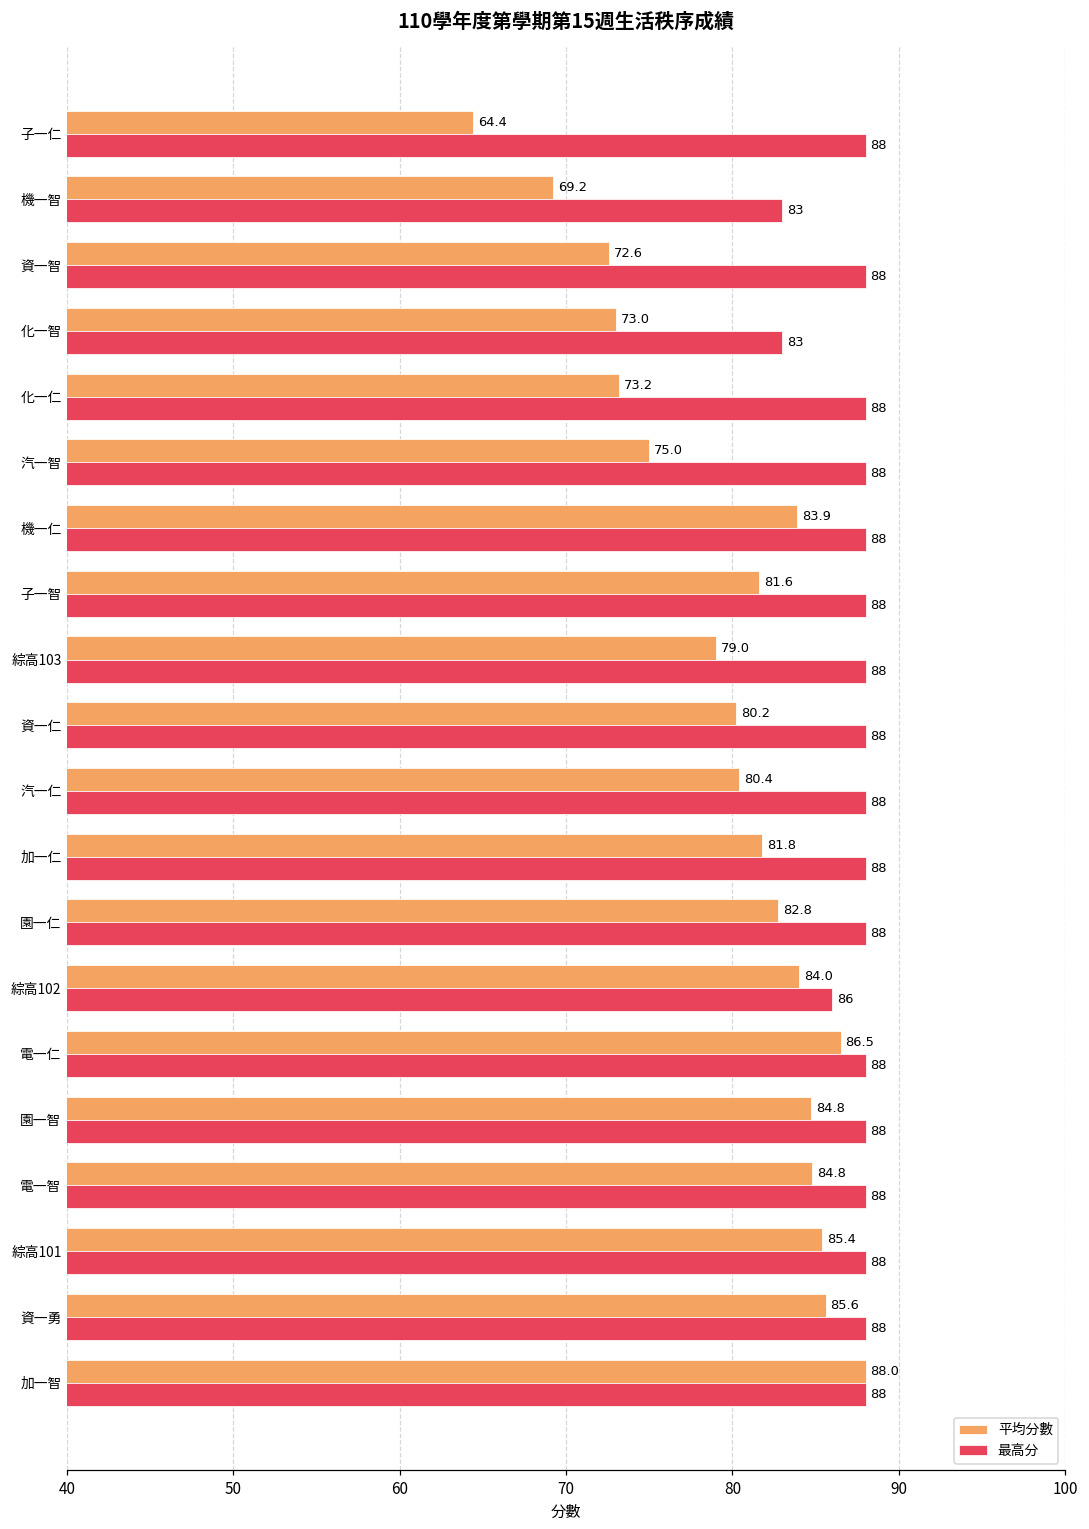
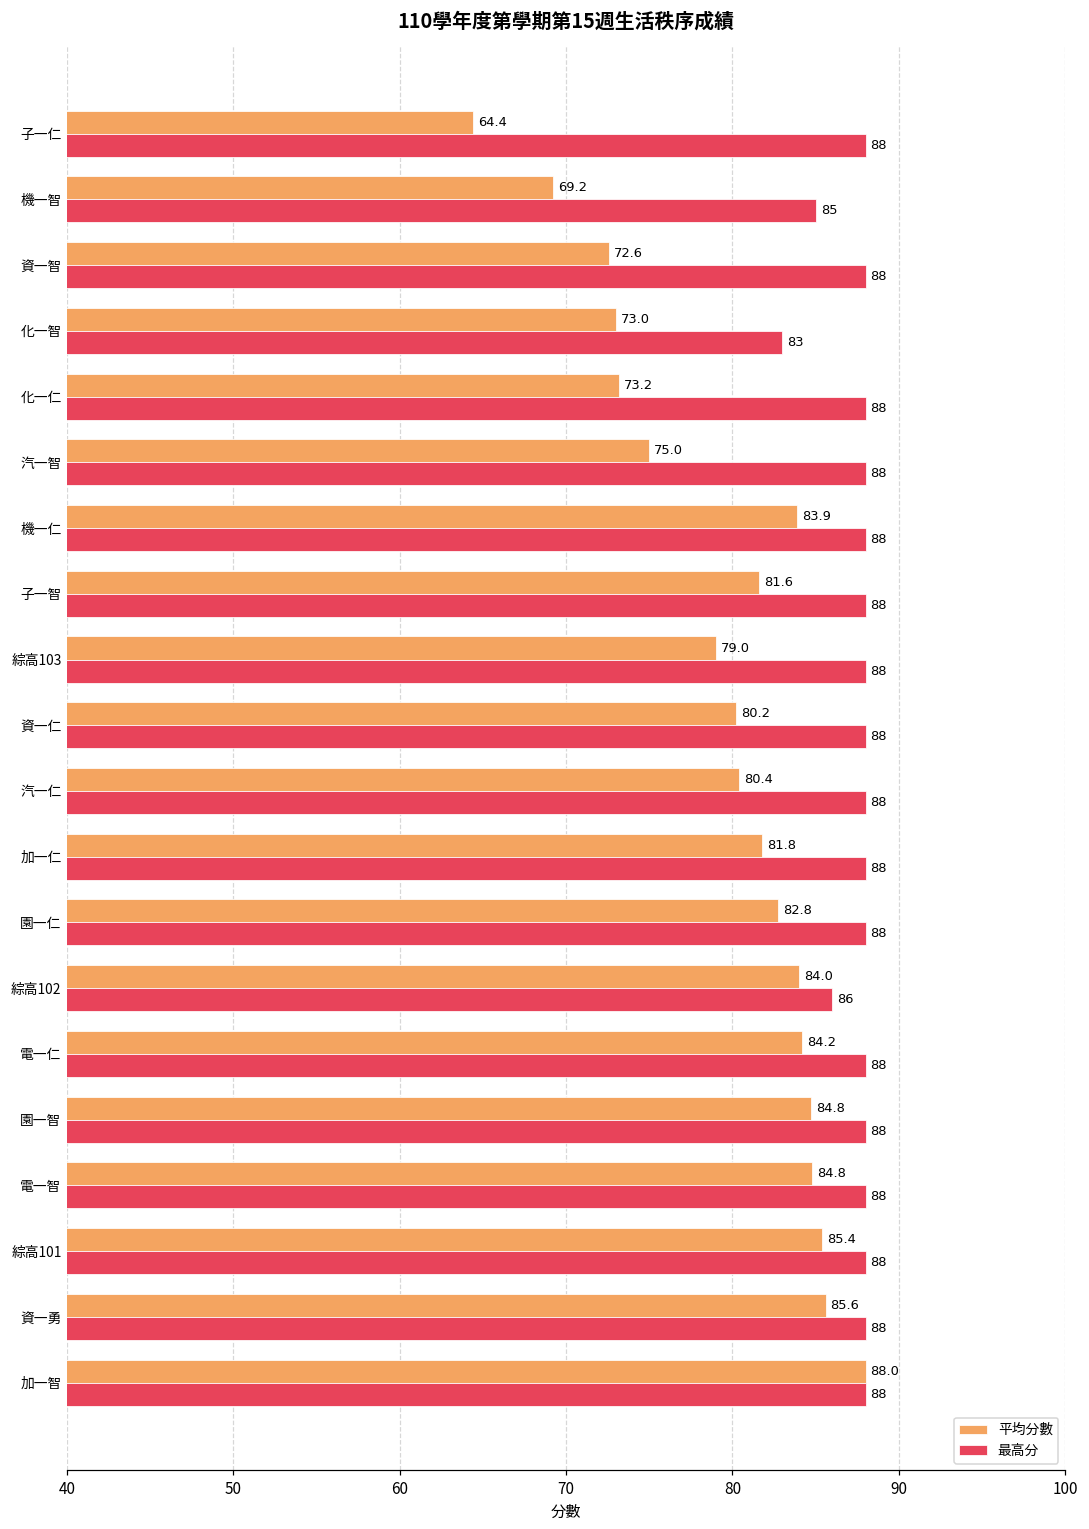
  {
    "平均分數": {
      "子一仁": 64.4,
      "機一智": 69.2,
      "資一智": 72.6,
      "化一智": 73.0,
      "化一仁": 73.2,
      "汽一智": 75.0,
      "機一仁": 83.9,
      "子一智": 81.6,
      "綜高103": 79.0,
      "資一仁": 80.2,
      "汽一仁": 80.4,
      "加一仁": 81.8,
      "園一仁": 82.8,
      "綜高102": 84.0,
-     "電一仁": 86.5,
+     "電一仁": 84.2,
      "園一智": 84.8,
      "電一智": 84.8,
      "綜高101": 85.4,
      "資一勇": 85.6,
      "加一智": 88.0
    },
    "最高分": {
      "子一仁": 88,
-     "機一智": 83,
+     "機一智": 85,
      "資一智": 88,
      "化一智": 83,
      "化一仁": 88,
      "汽一智": 88,
      "機一仁": 88,
      "子一智": 88,
      "綜高103": 88,
      "資一仁": 88,
      "汽一仁": 88,
      "加一仁": 88,
      "園一仁": 88,
      "綜高102": 86,
      "電一仁": 88,
      "園一智": 88,
      "電一智": 88,
      "綜高101": 88,
      "資一勇": 88,
      "加一智": 88
    }
  }
